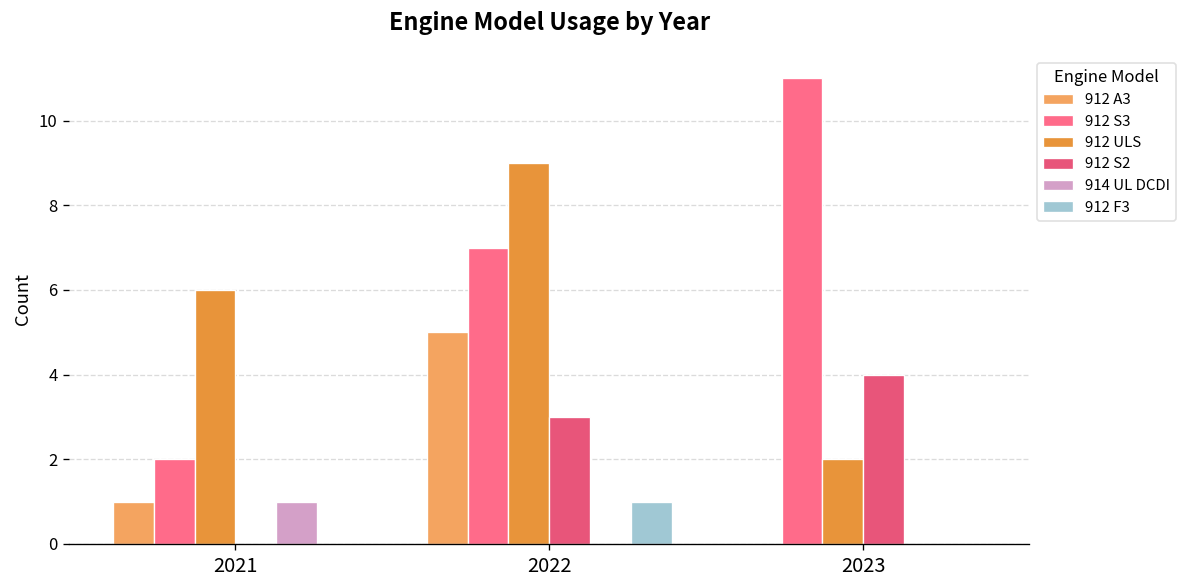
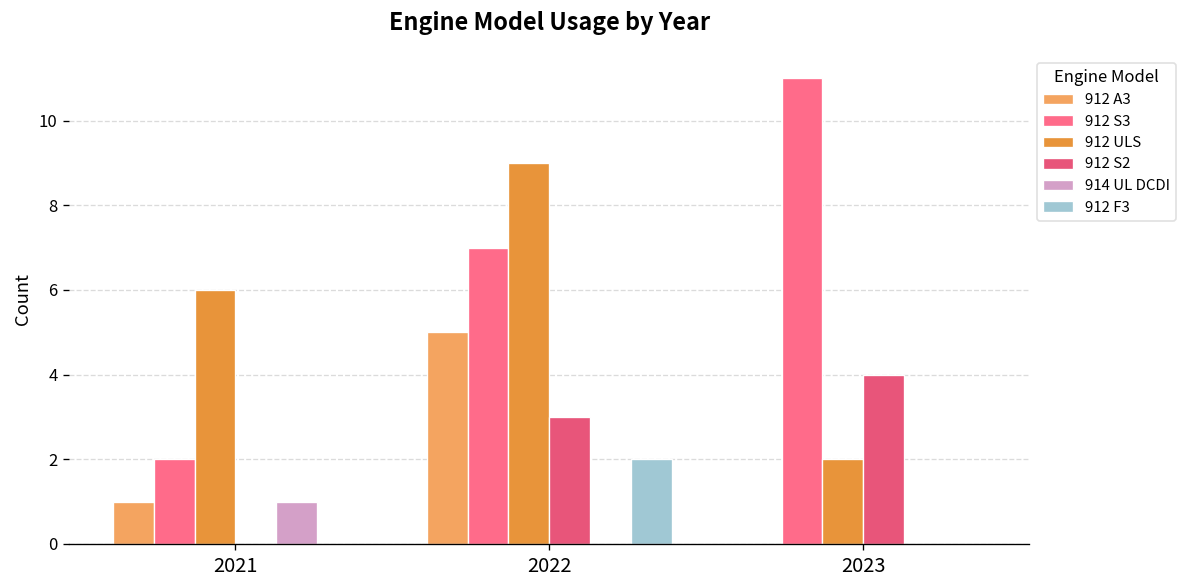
  {
    "914 UL DCDI": {
      "2021": 1,
      "2022": 0,
      "2023": 0
    },
    "912 F3": {
      "2021": 0,
-     "2022": 1,
+     "2022": 2,
      "2023": 0
    }
  }
